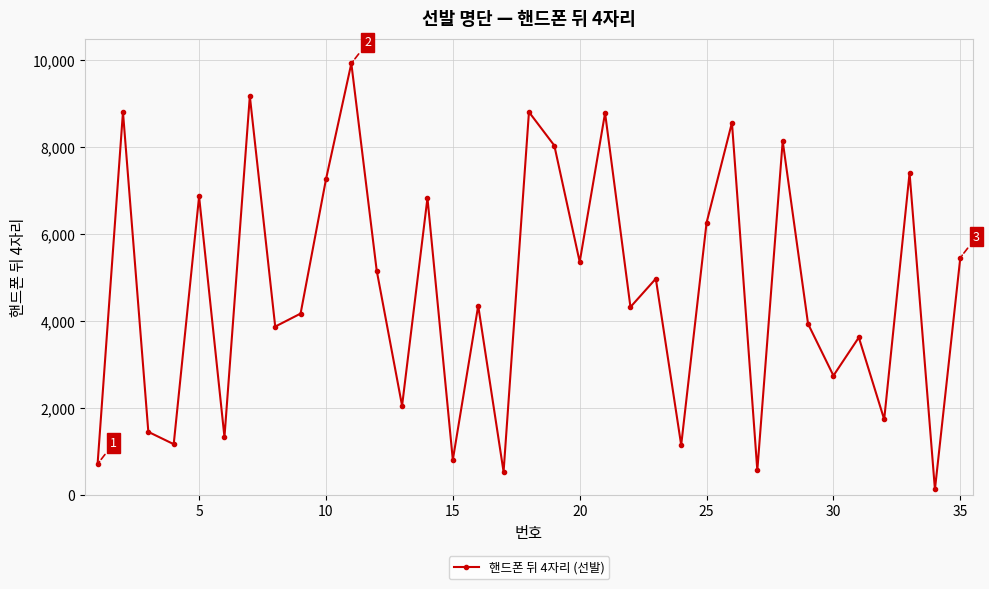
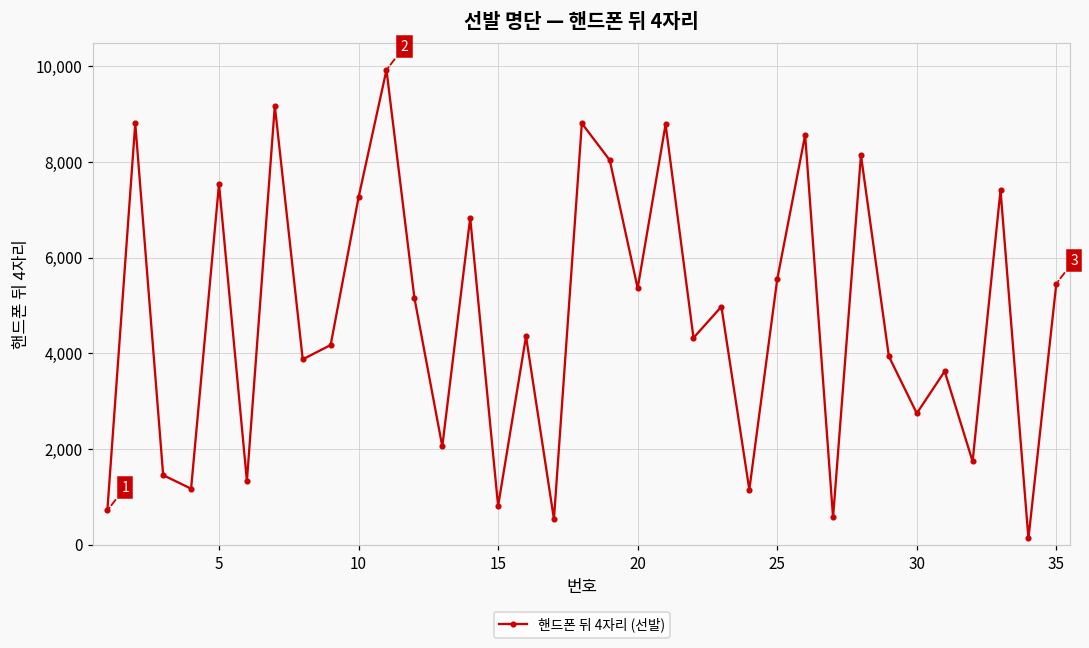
  {
-   "5": "6,900",
+   "5": "7,500",
    "10": "7,300",
    "15": "800",
    "20": "5,400",
-   "25": "6,300",
+   "25": "5,500",
    "30": "2,700"
  }
